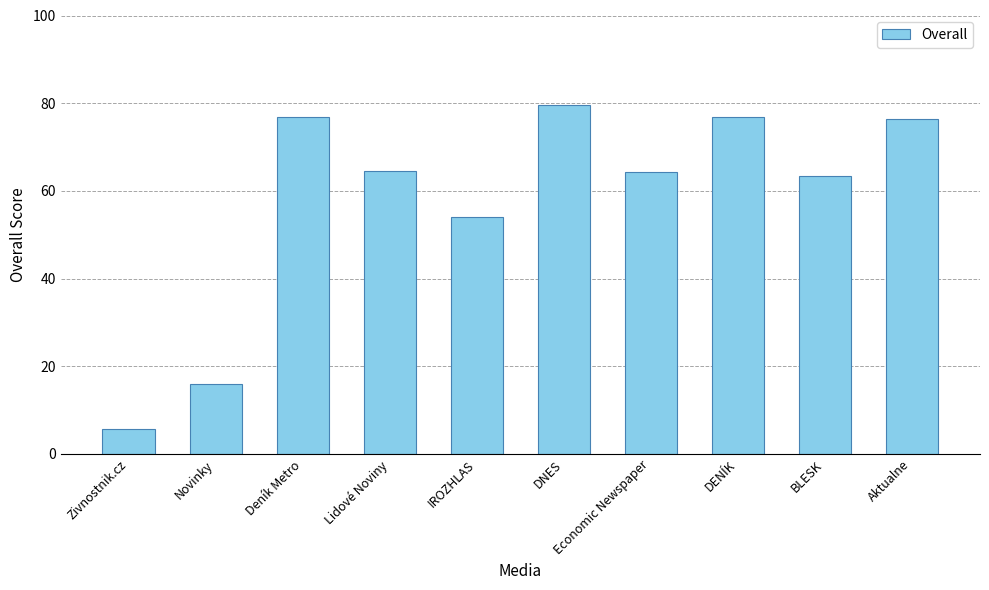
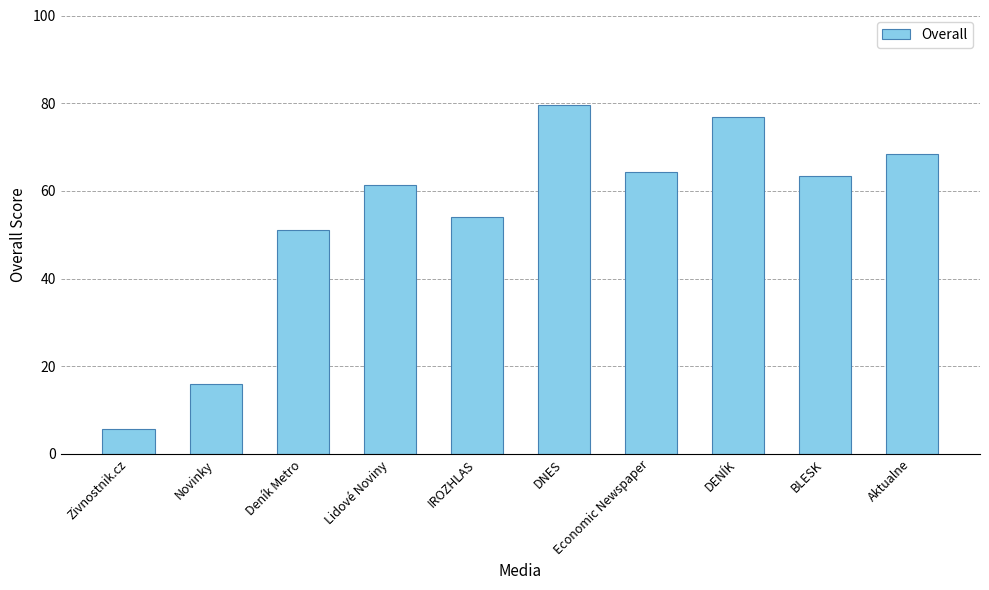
  {
    "Zivnostnik.cz": 6,
    "Novinky": 16,
-   "Deník Metro": 77,
-   "Lidové Noviny": 65,
+   "Deník Metro": 51,
+   "Lidové Noviny": 61,
    "IROZHLAS": 54,
    "DNES": 80,
    "Economic Newspaper": 64,
    "DENÍK": 77,
    "BLESK": 64,
-   "Aktualne": 76
+   "Aktualne": 69
  }
